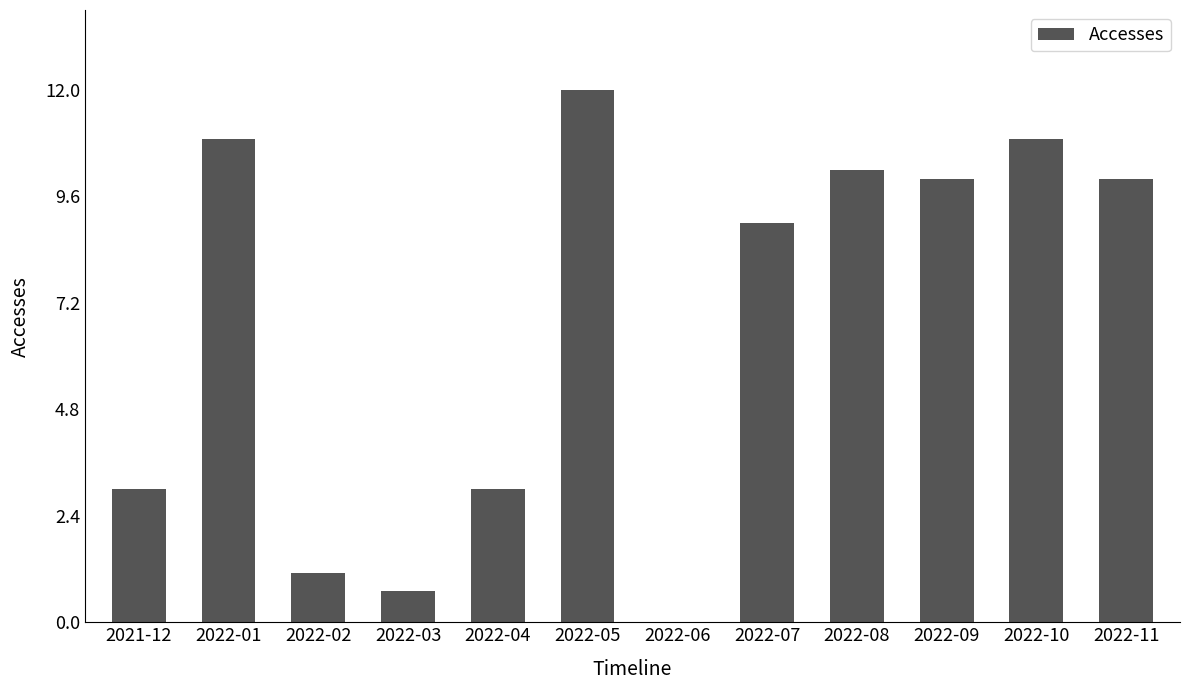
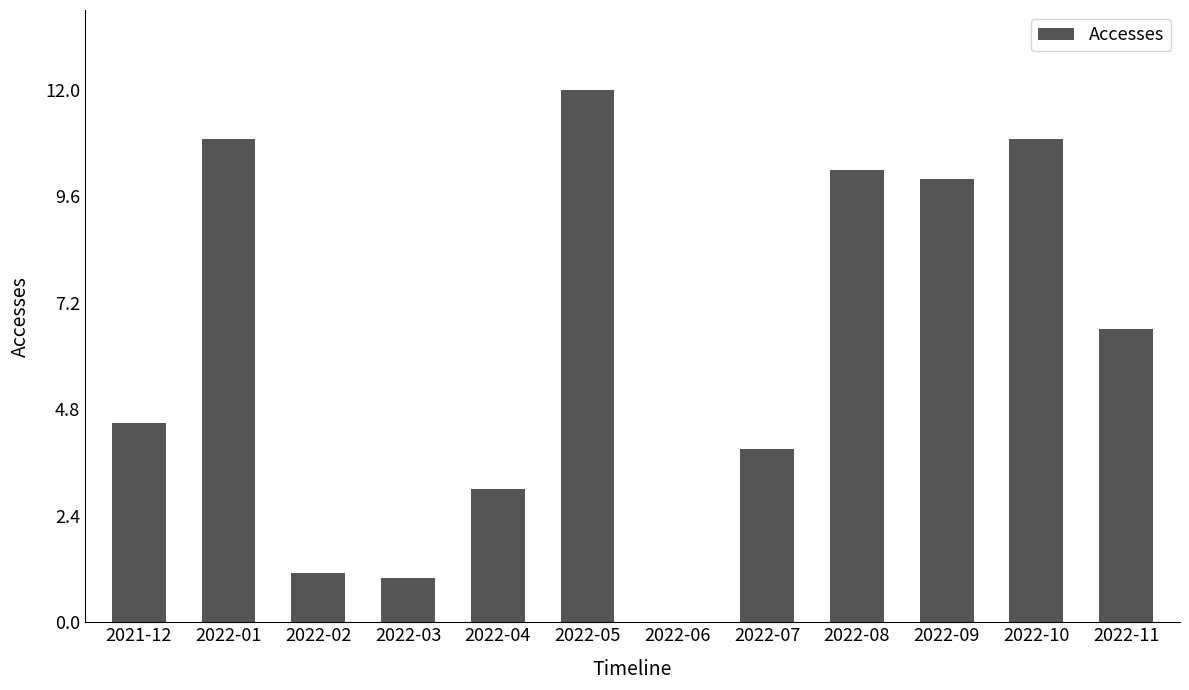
  {
-   "2021-12": 3.0,
+   "2021-12": 4.5,
    "2022-01": 10.9,
    "2022-02": 1.1,
-   "2022-03": 0.7,
+   "2022-03": 1.0,
    "2022-04": 3.0,
    "2022-05": 12.0,
    "2022-06": 0.0,
-   "2022-07": 9.0,
+   "2022-07": 3.9,
    "2022-08": 10.2,
    "2022-09": 10.0,
    "2022-10": 10.9,
-   "2022-11": 10.0
+   "2022-11": 6.6
  }
